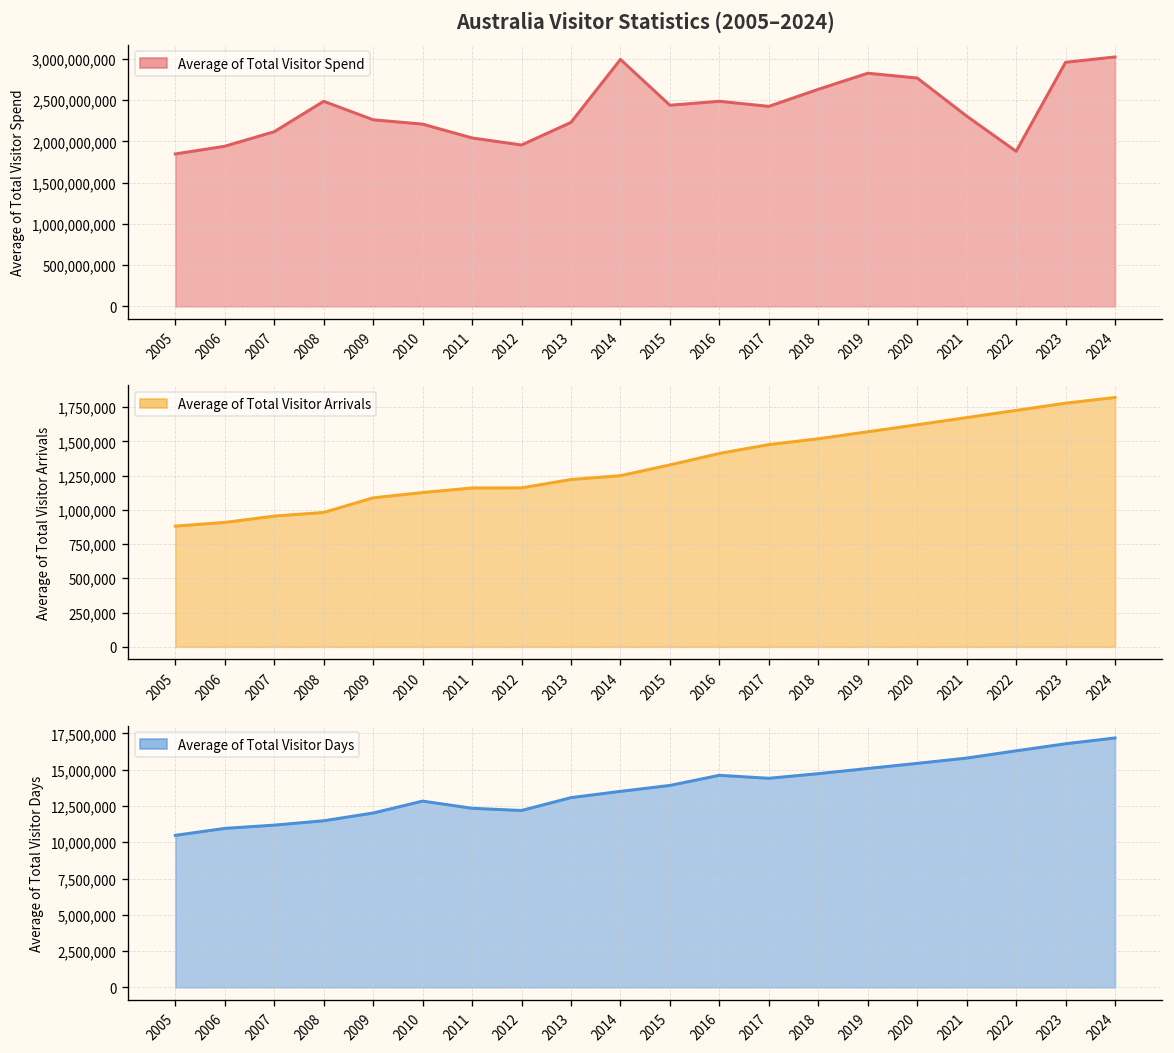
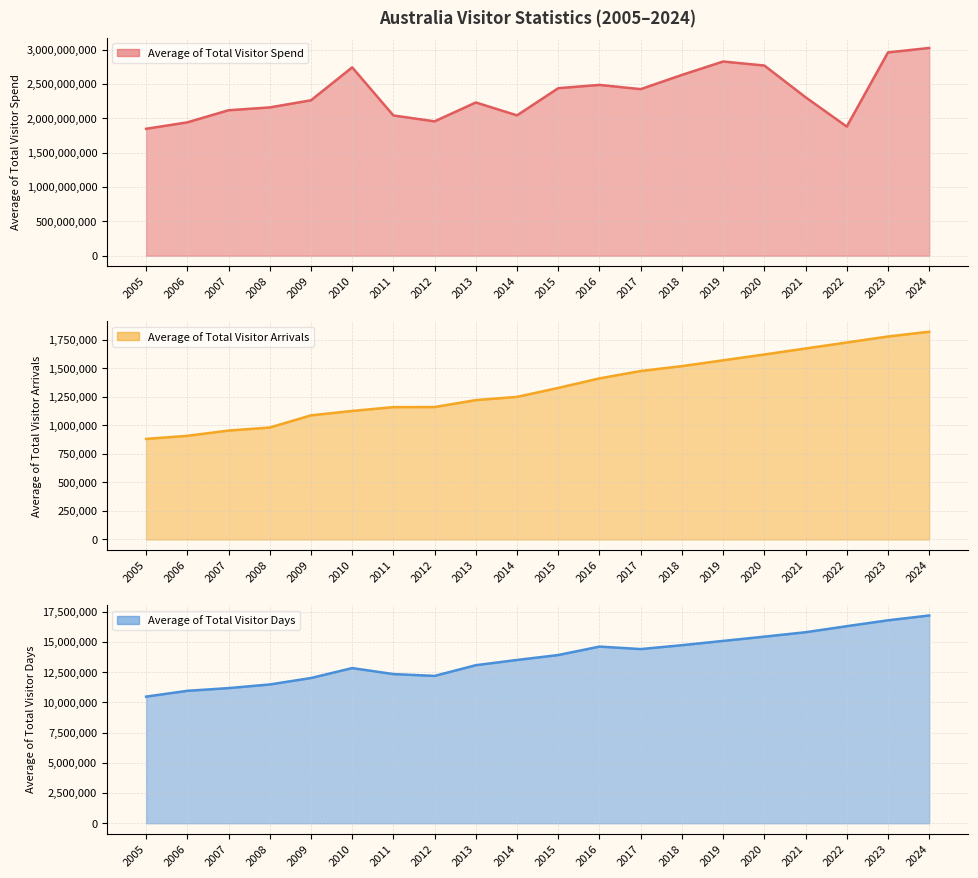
  {
    "Australia Visitor Statistics (2005–2024)": {
      "2005": "1,800,000,000",
      "2006": "1,900,000,000",
      "2007": "2,100,000,000",
-     "2008": "2,500,000,000",
+     "2008": "2,200,000,000",
      "2009": "2,300,000,000",
-     "2010": "2,200,000,000",
+     "2010": "2,700,000,000",
      "2011": "2,000,000,000",
      "2012": "2,000,000,000",
      "2013": "2,200,000,000",
-     "2014": "3,000,000,000",
+     "2014": "2,000,000,000",
      "2015": "2,400,000,000",
      "2016": "2,500,000,000",
      "2017": "2,400,000,000",
      "2018": "2,600,000,000",
      "2019": "2,800,000,000",
      "2020": "2,800,000,000",
      "2021": "2,300,000,000",
      "2022": "1,900,000,000",
      "2023": "3,000,000,000",
      "2024": "3,000,000,000"
    }
  }
